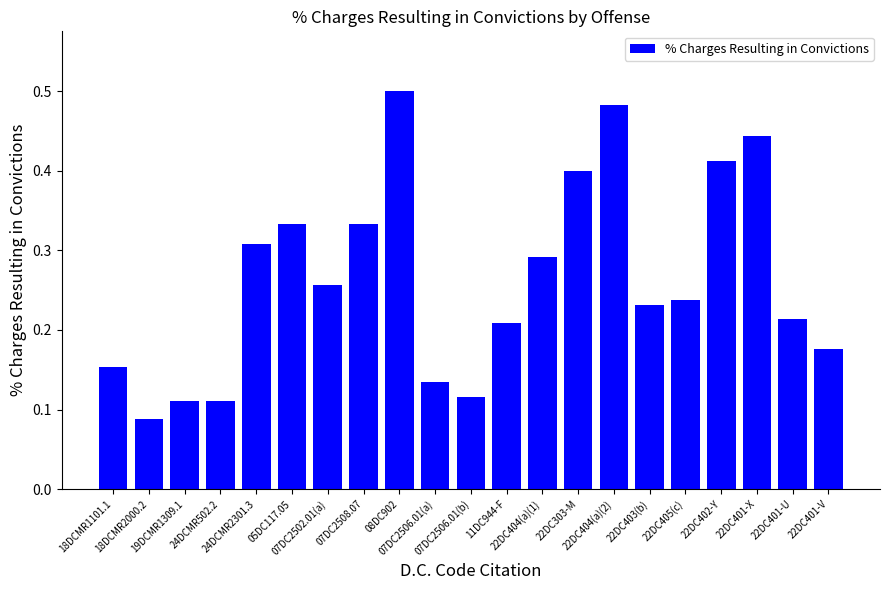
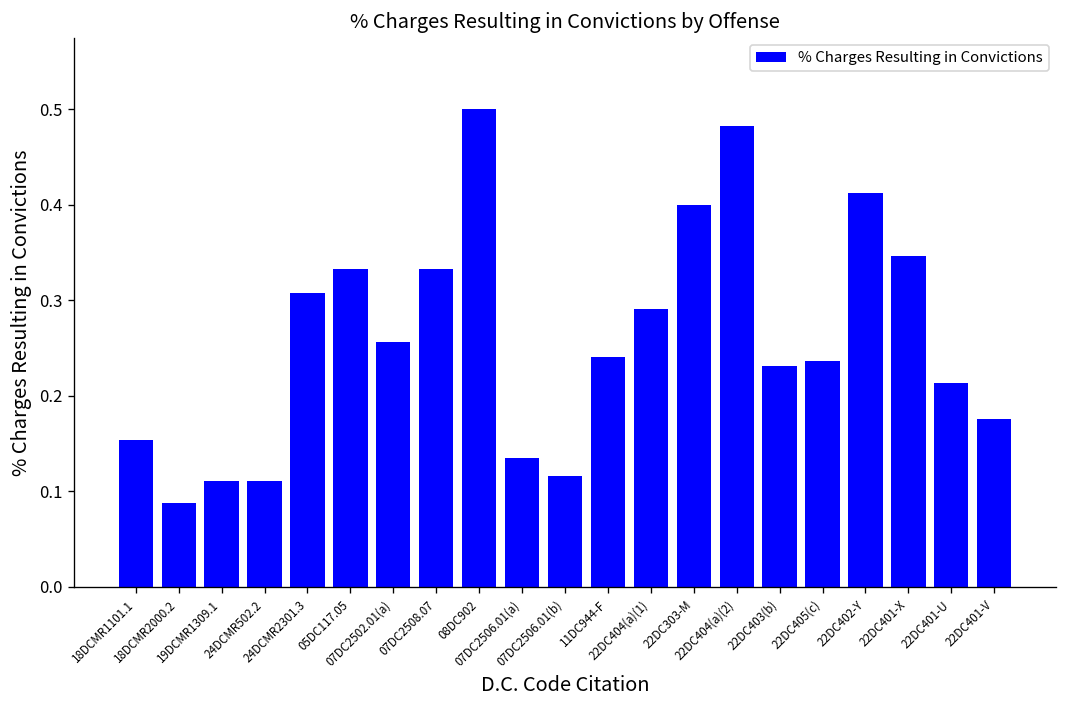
  {
    "18DCMR1101.1": 0.15,
    "18DCMR2000.2": 0.09,
    "19DCMR1309.1": 0.11,
    "24DCMR502.2": 0.11,
    "24DCMR2301.3": 0.31,
    "05DC117.05": 0.33,
    "07DC2502.01(a)": 0.26,
    "07DC2508.07": 0.33,
    "08DC902": 0.50,
    "07DC2506.01(a)": 0.14,
    "07DC2506.01(b)": 0.12,
-   "11DC944-F": 0.21,
+   "11DC944-F": 0.24,
    "22DC404(a)(1)": 0.29,
    "22DC303-M": 0.40,
    "22DC404(a)(2)": 0.48,
    "22DC403(b)": 0.23,
    "22DC405(c)": 0.24,
    "22DC402-Y": 0.41,
-   "22DC401-X": 0.44,
+   "22DC401-X": 0.35,
    "22DC401-U": 0.21,
    "22DC401-V": 0.18
  }
